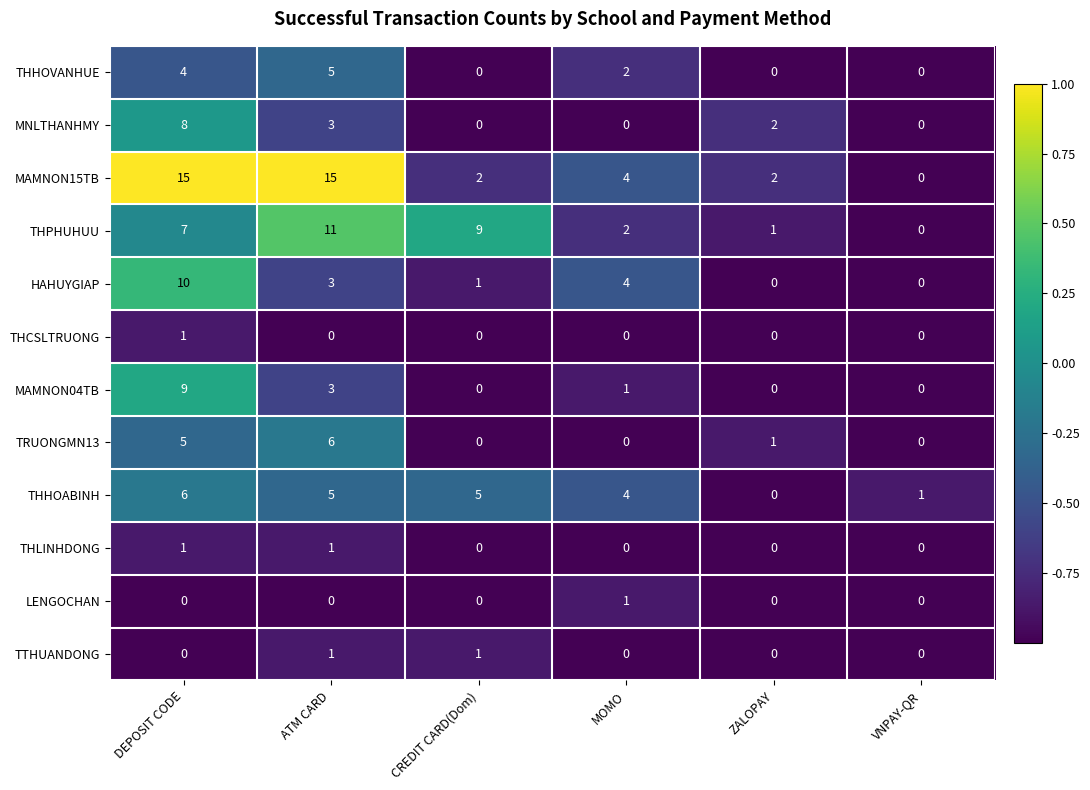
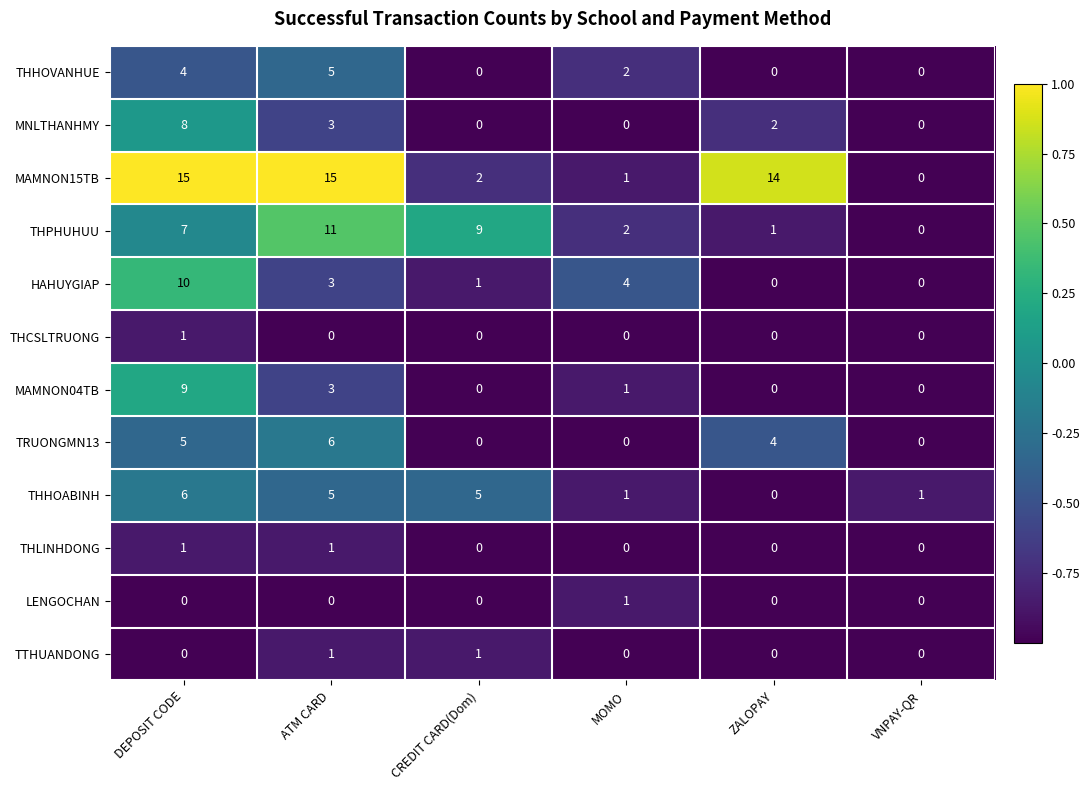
  {
    "THHOVANHUE": {
      "DEPOSIT CODE": 4,
      "ATM CARD": 5,
      "CREDIT CARD(Dom)": 0,
      "MOMO": 2,
      "ZALOPAY": 0,
      "VNPAY-QR": 0
    },
    "MNLTHANHMY": {
      "DEPOSIT CODE": 8,
      "ATM CARD": 3,
      "CREDIT CARD(Dom)": 0,
      "MOMO": 0,
      "ZALOPAY": 2,
      "VNPAY-QR": 0
    },
    "MAMNON15TB": {
      "DEPOSIT CODE": 15,
      "ATM CARD": 15,
      "CREDIT CARD(Dom)": 2,
-     "MOMO": 4,
-     "ZALOPAY": 2,
+     "MOMO": 1,
+     "ZALOPAY": 14,
      "VNPAY-QR": 0
    },
    "THPHUHUU": {
      "DEPOSIT CODE": 7,
      "ATM CARD": 11,
      "CREDIT CARD(Dom)": 9,
      "MOMO": 2,
      "ZALOPAY": 1,
      "VNPAY-QR": 0
    },
    "HAHUYGIAP": {
      "DEPOSIT CODE": 10,
      "ATM CARD": 3,
      "CREDIT CARD(Dom)": 1,
      "MOMO": 4,
      "ZALOPAY": 0,
      "VNPAY-QR": 0
    },
    "THCSLTRUONG": {
      "DEPOSIT CODE": 1,
      "ATM CARD": 0,
      "CREDIT CARD(Dom)": 0,
      "MOMO": 0,
      "ZALOPAY": 0,
      "VNPAY-QR": 0
    },
    "MAMNON04TB": {
      "DEPOSIT CODE": 9,
      "ATM CARD": 3,
      "CREDIT CARD(Dom)": 0,
      "MOMO": 1,
      "ZALOPAY": 0,
      "VNPAY-QR": 0
    },
    "TRUONGMN13": {
      "DEPOSIT CODE": 5,
      "ATM CARD": 6,
      "CREDIT CARD(Dom)": 0,
      "MOMO": 0,
-     "ZALOPAY": 1,
+     "ZALOPAY": 4,
      "VNPAY-QR": 0
    },
    "THHOABINH": {
      "DEPOSIT CODE": 6,
      "ATM CARD": 5,
      "CREDIT CARD(Dom)": 5,
-     "MOMO": 4,
+     "MOMO": 1,
      "ZALOPAY": 0,
      "VNPAY-QR": 1
    },
    "THLINHDONG": {
      "DEPOSIT CODE": 1,
      "ATM CARD": 1,
      "CREDIT CARD(Dom)": 0,
      "MOMO": 0,
      "ZALOPAY": 0,
      "VNPAY-QR": 0
    },
    "LENGOCHAN": {
      "DEPOSIT CODE": 0,
      "ATM CARD": 0,
      "CREDIT CARD(Dom)": 0,
      "MOMO": 1,
      "ZALOPAY": 0,
      "VNPAY-QR": 0
    },
    "TTHUANDONG": {
      "DEPOSIT CODE": 0,
      "ATM CARD": 1,
      "CREDIT CARD(Dom)": 1,
      "MOMO": 0,
      "ZALOPAY": 0,
      "VNPAY-QR": 0
    }
  }
